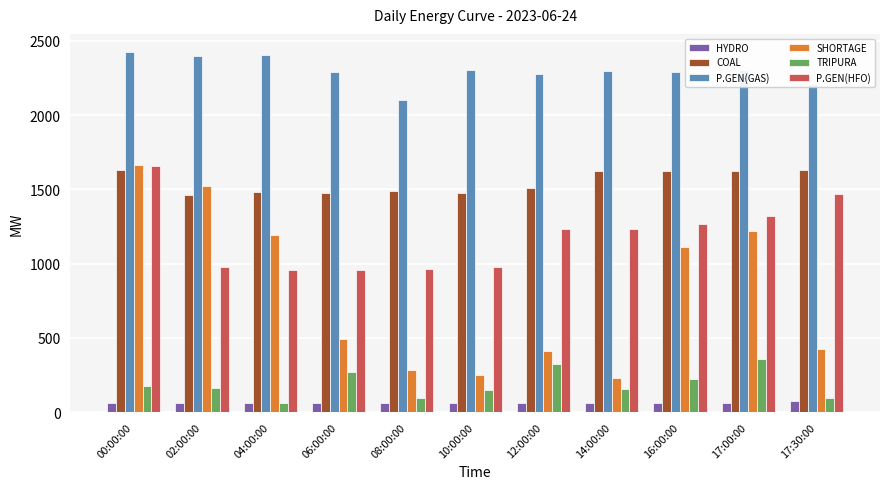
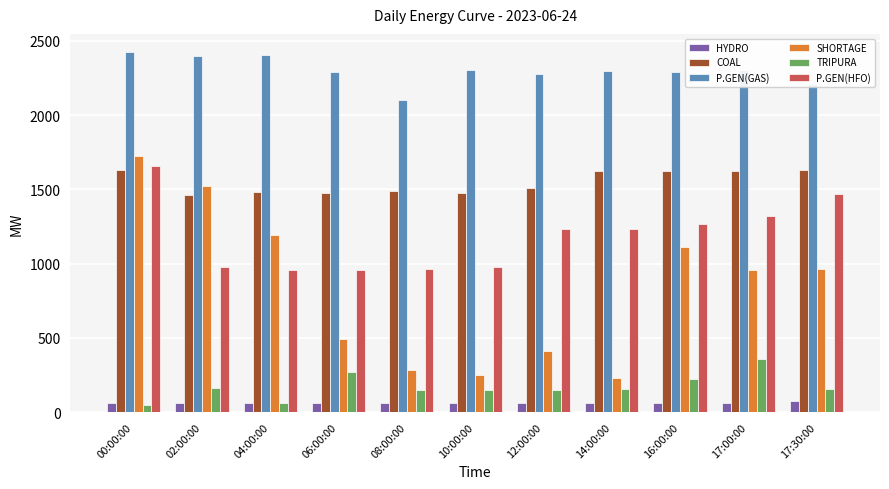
  {
    "SHORTAGE": {
-     "00:00:00": 1670,
+     "00:00:00": 1720,
      "02:00:00": 1520,
      "04:00:00": 1190,
      "06:00:00": 490,
      "08:00:00": 290,
      "10:00:00": 250,
      "12:00:00": 410,
      "14:00:00": 230,
      "16:00:00": 1110,
-     "17:00:00": 1220,
-     "17:30:00": 430
+     "17:00:00": 960,
+     "17:30:00": 970
    },
    "TRIPURA": {
-     "00:00:00": 180,
+     "00:00:00": 50,
      "02:00:00": 160,
      "04:00:00": 60,
      "06:00:00": 270,
-     "08:00:00": 90,
+     "08:00:00": 150,
      "10:00:00": 150,
-     "12:00:00": 320,
+     "12:00:00": 150,
      "14:00:00": 150,
      "16:00:00": 230,
      "17:00:00": 360,
-     "17:30:00": 90
+     "17:30:00": 160
    }
  }
